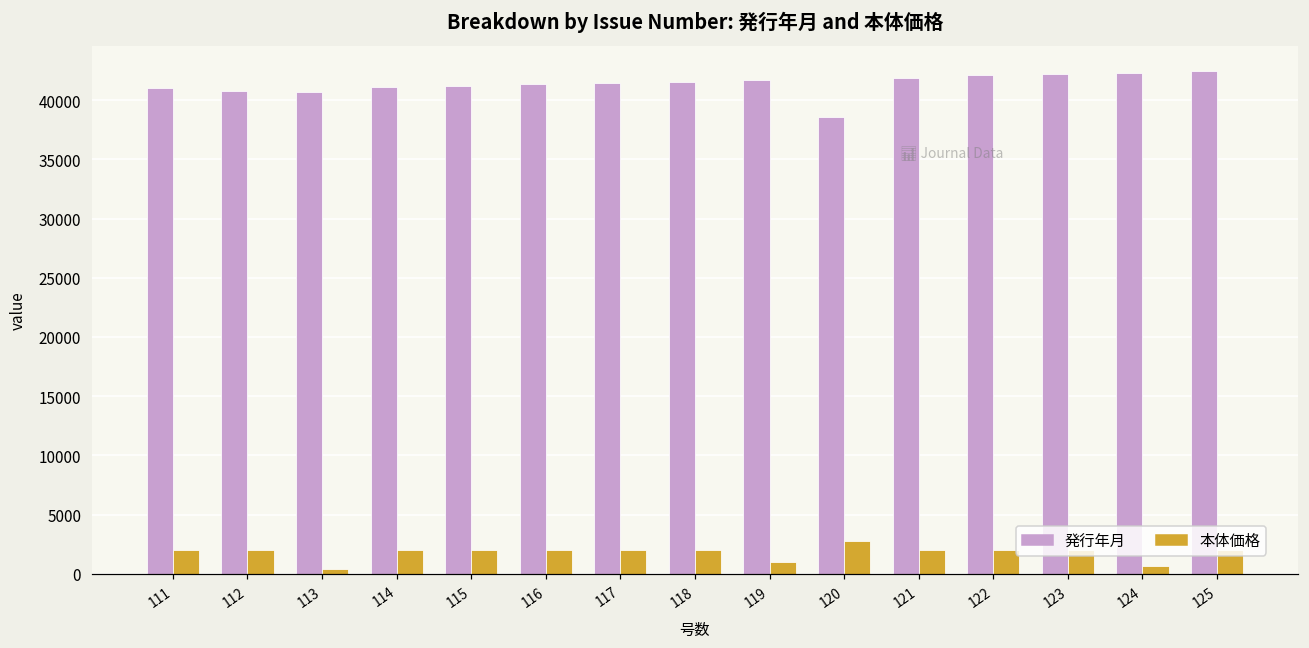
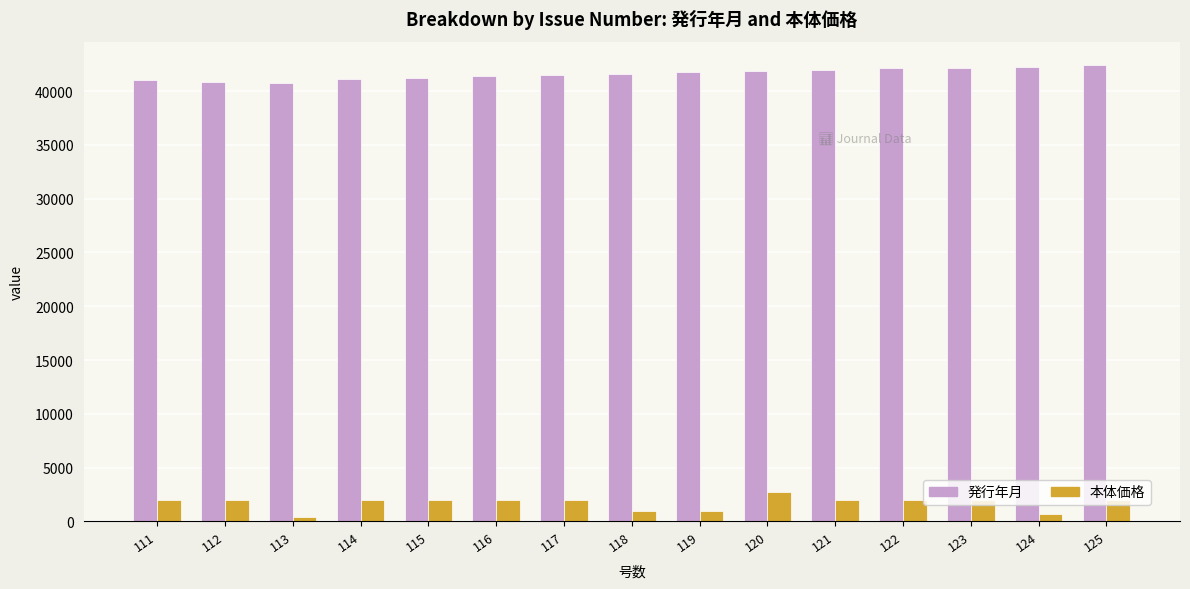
  {
    "発行年月": {
      "111": 41000,
      "112": 40800,
      "113": 40700,
      "114": 41100,
      "115": 41200,
      "116": 41400,
      "117": 41500,
      "118": 41500,
      "119": 41700,
-     "120": 38600,
+     "120": 41800,
      "121": 41900,
      "122": 42100,
      "123": 42200,
      "124": 42300,
      "125": 42500
    },
    "本体価格": {
      "111": 2000,
      "112": 2000,
      "113": 400,
      "114": 2000,
      "115": 2000,
      "116": 2000,
      "117": 2000,
-     "118": 2000,
+     "118": 1000,
      "119": 1000,
      "120": 2800,
      "121": 2000,
      "122": 2000,
      "124": 700
    }
  }
